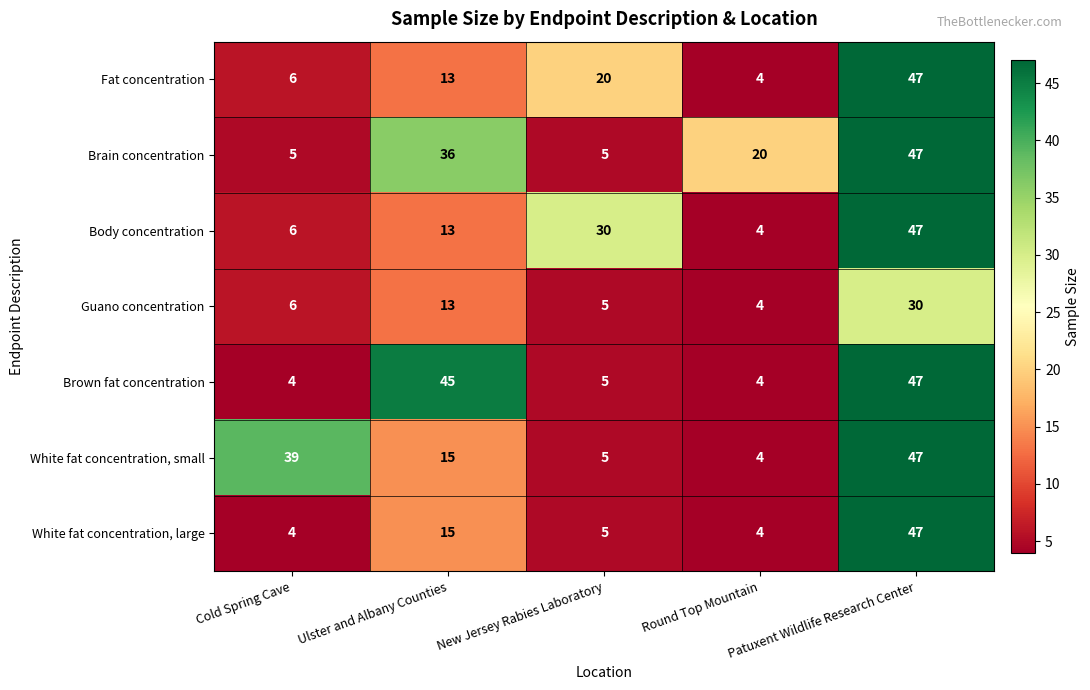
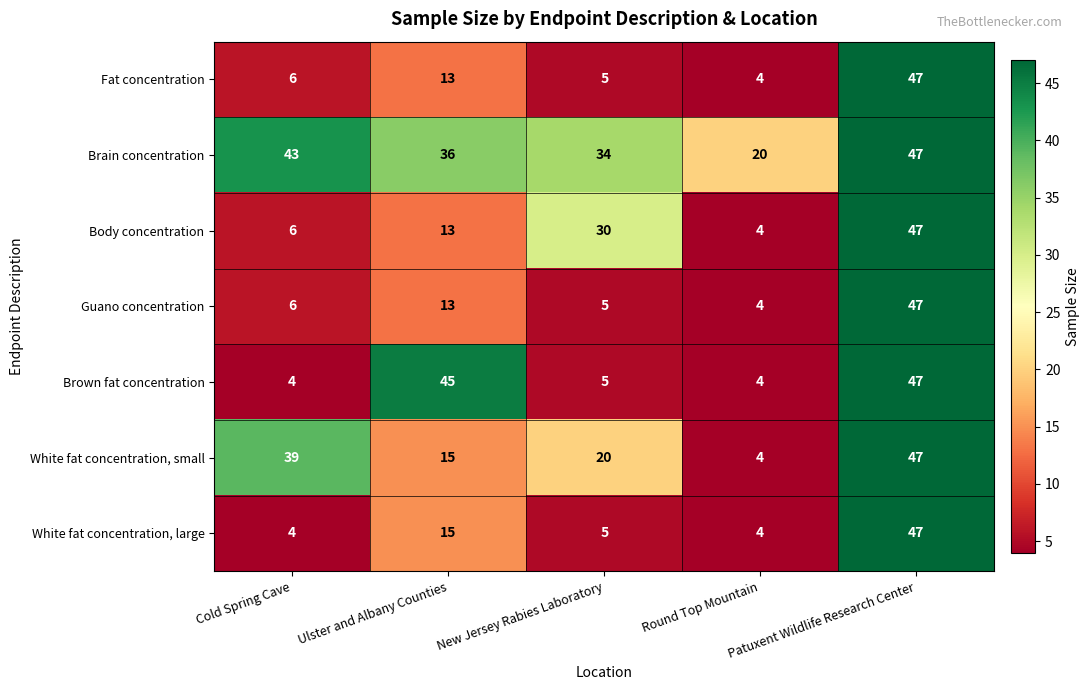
  {
    "Fat concentration": {
      "Cold Spring Cave": 6,
      "Ulster and Albany Counties": 13,
-     "New Jersey Rabies Laboratory": 20,
+     "New Jersey Rabies Laboratory": 5,
      "Round Top Mountain": 4,
      "Patuxent Wildlife Research Center": 47
    },
    "Brain concentration": {
-     "Cold Spring Cave": 5,
+     "Cold Spring Cave": 43,
      "Ulster and Albany Counties": 36,
-     "New Jersey Rabies Laboratory": 5,
+     "New Jersey Rabies Laboratory": 34,
      "Round Top Mountain": 20,
      "Patuxent Wildlife Research Center": 47
    },
    "Body concentration": {
      "Cold Spring Cave": 6,
      "Ulster and Albany Counties": 13,
      "New Jersey Rabies Laboratory": 30,
      "Round Top Mountain": 4,
      "Patuxent Wildlife Research Center": 47
    },
    "Guano concentration": {
      "Cold Spring Cave": 6,
      "Ulster and Albany Counties": 13,
      "New Jersey Rabies Laboratory": 5,
      "Round Top Mountain": 4,
-     "Patuxent Wildlife Research Center": 30
+     "Patuxent Wildlife Research Center": 47
    },
    "Brown fat concentration": {
      "Cold Spring Cave": 4,
      "Ulster and Albany Counties": 45,
      "New Jersey Rabies Laboratory": 5,
      "Round Top Mountain": 4,
      "Patuxent Wildlife Research Center": 47
    },
    "White fat concentration, small": {
      "Cold Spring Cave": 39,
      "Ulster and Albany Counties": 15,
-     "New Jersey Rabies Laboratory": 5,
+     "New Jersey Rabies Laboratory": 20,
      "Round Top Mountain": 4,
      "Patuxent Wildlife Research Center": 47
    },
    "White fat concentration, large": {
      "Cold Spring Cave": 4,
      "Ulster and Albany Counties": 15,
      "New Jersey Rabies Laboratory": 5,
      "Round Top Mountain": 4,
      "Patuxent Wildlife Research Center": 47
    }
  }
